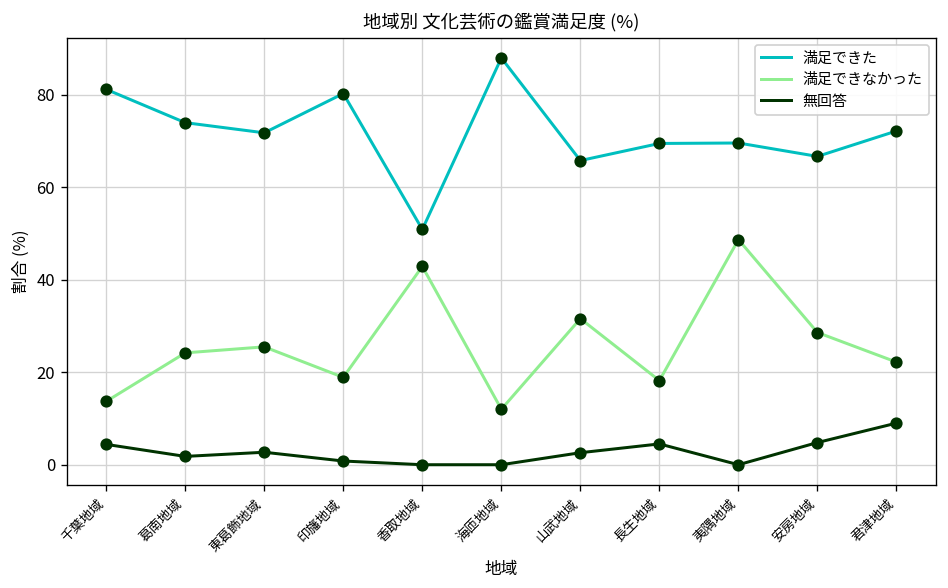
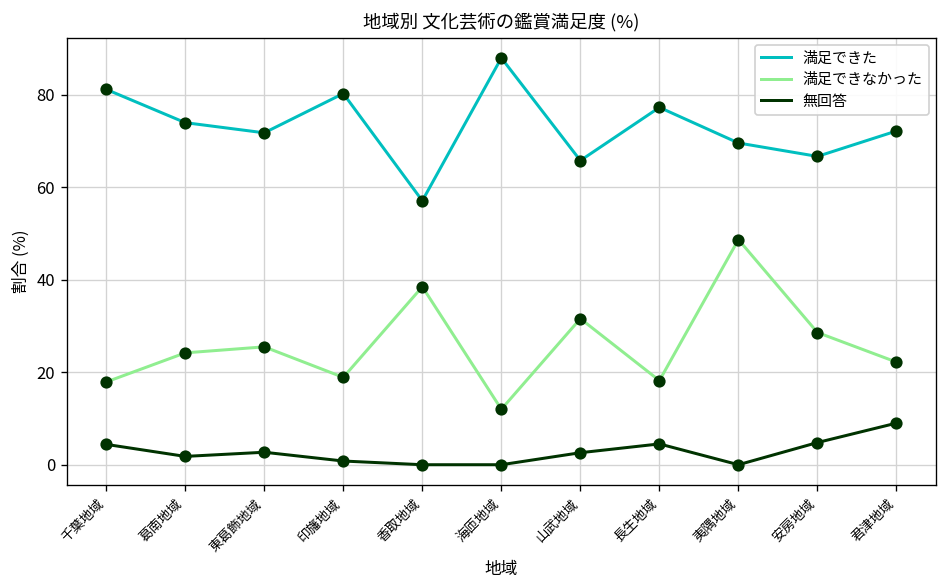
  {
    "満足できた": {
      "千葉地域": 81,
      "葛南地域": 74,
      "東葛飾地域": 72,
      "印旛地域": 80,
-     "香取地域": 51,
+     "香取地域": 57,
      "海匝地域": 88,
      "山武地域": 66,
-     "長生地域": 70,
+     "長生地域": 77,
      "夷隅地域": 70,
      "安房地域": 67,
      "君津地域": 72
    },
    "満足できなかった": {
-     "千葉地域": 14,
+     "千葉地域": 18,
      "葛南地域": 24,
      "東葛飾地域": 26,
      "印旛地域": 19,
-     "香取地域": 43,
+     "香取地域": 39,
      "海匝地域": 12,
      "山武地域": 32,
      "長生地域": 18,
      "夷隅地域": 49,
      "安房地域": 29,
      "君津地域": 22
    },
    "無回答": {
      "千葉地域": 4,
      "葛南地域": 2,
      "東葛飾地域": 3,
      "印旛地域": 1,
      "香取地域": 0,
      "海匝地域": 0,
      "山武地域": 3,
      "長生地域": 5,
      "夷隅地域": 0,
      "安房地域": 5,
      "君津地域": 9
    }
  }
